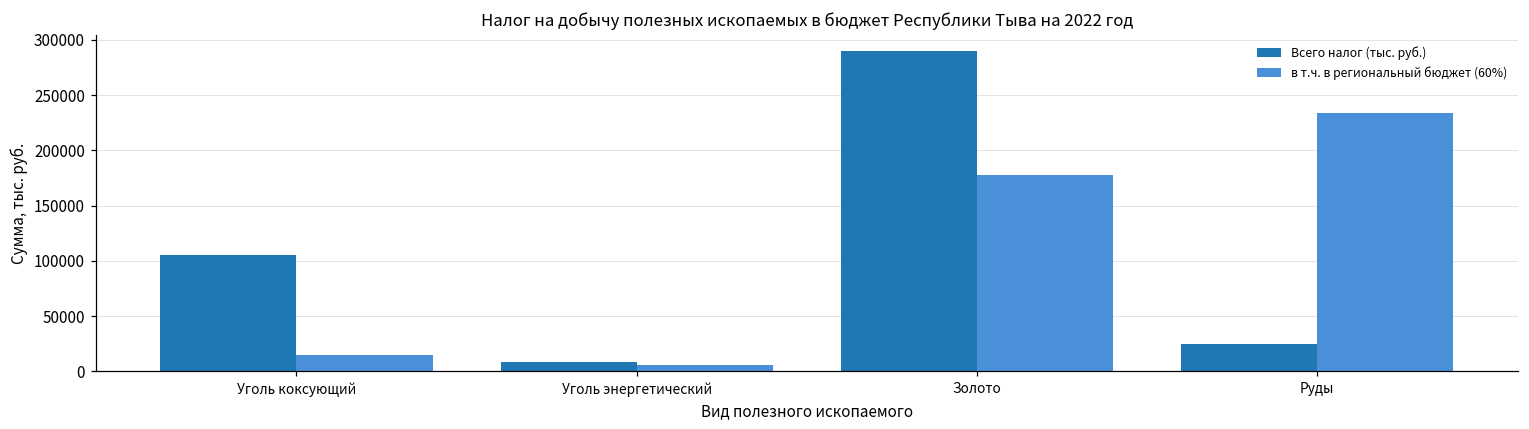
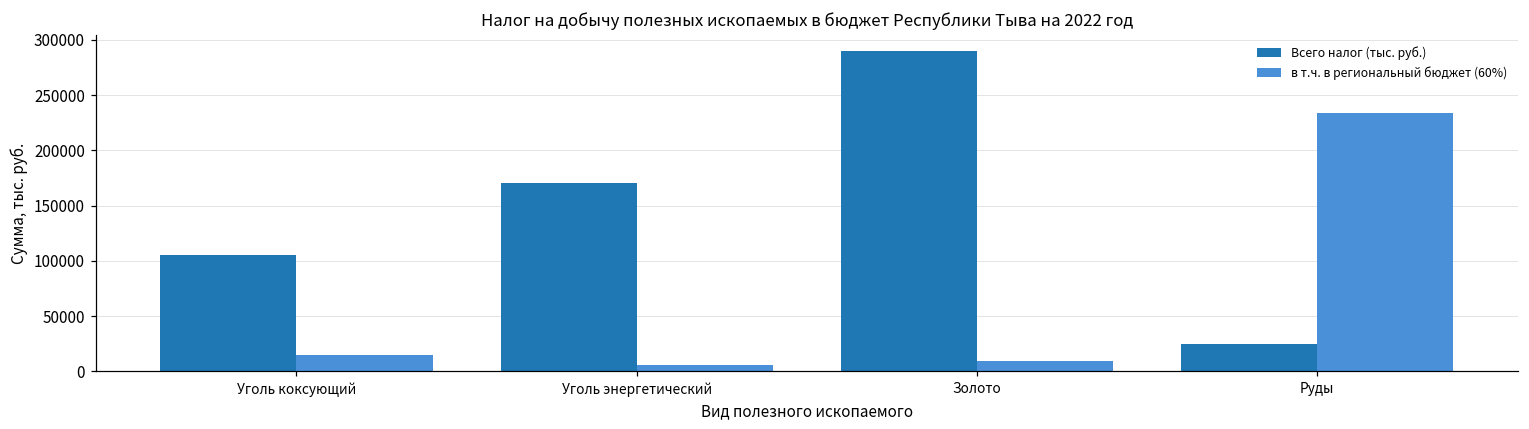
  {
    "Всего налог (тыс. руб.)": {
      "Уголь коксующий": 105000,
-     "Уголь энергетический": 9000,
+     "Уголь энергетический": 171000,
      "Золото": 290000,
      "Руды": 24000
    },
    "в т.ч. в региональный бюджет (60%)": {
      "Уголь коксующий": 15000,
      "Уголь энергетический": 6000,
-     "Золото": 177000,
+     "Золото": 9000,
      "Руды": 234000
    }
  }
